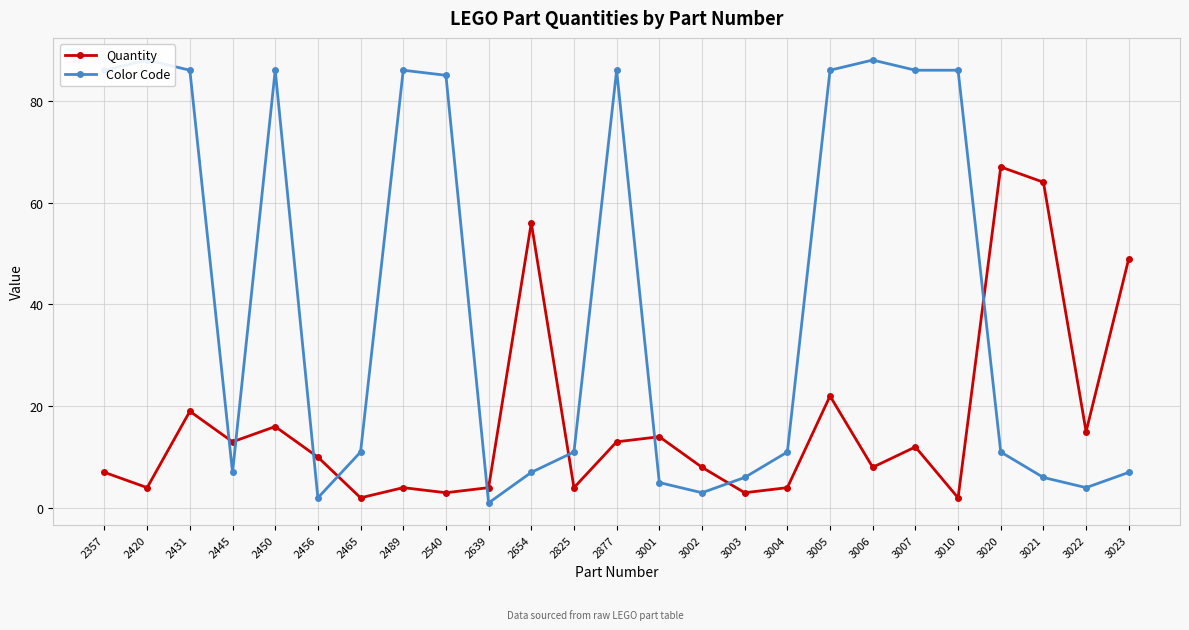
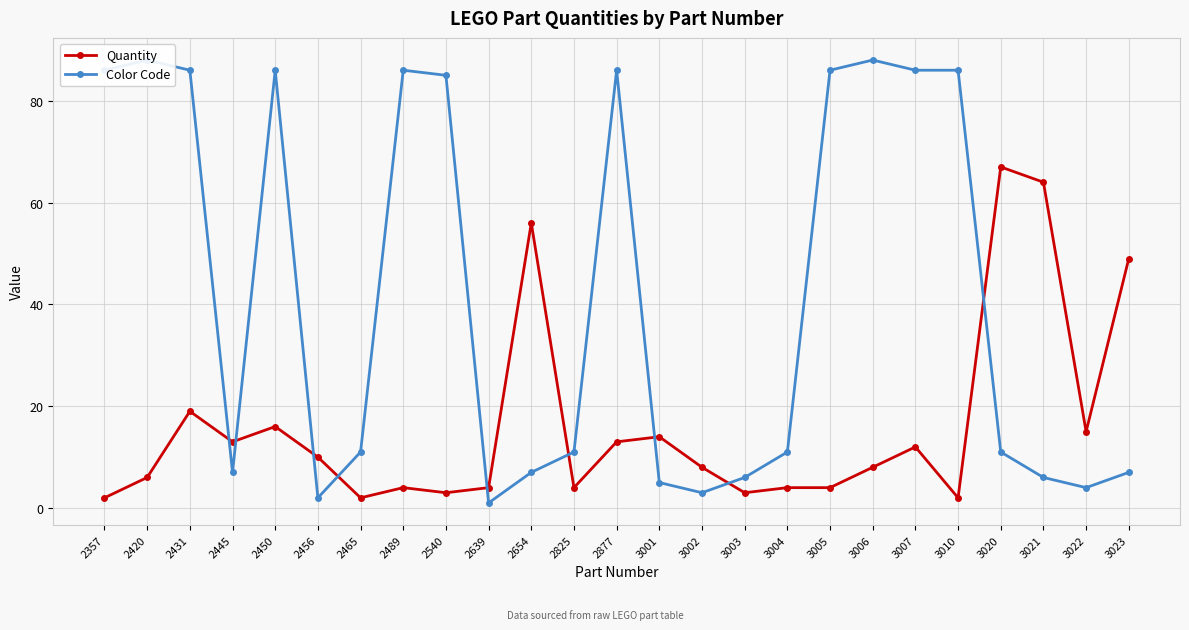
  {
    "Quantity": {
-     "2357": 7,
-     "2420": 4,
+     "2357": 2,
+     "2420": 6,
      "2431": 19,
      "2445": 13,
      "2450": 16,
      "2456": 10,
      "2465": 2,
      "2489": 4,
      "2540": 3,
      "2639": 4,
      "2654": 56,
      "2825": 4,
      "2877": 13,
      "3001": 14,
      "3002": 8,
      "3003": 3,
      "3004": 4,
-     "3005": 22,
+     "3005": 4,
      "3006": 8,
      "3007": 12,
      "3010": 2,
      "3020": 67,
      "3021": 64,
      "3022": 15,
      "3023": 49
    },
    "Color Code": {
      "2431": 86,
      "2445": 7,
      "2450": 86,
      "2456": 2,
      "2465": 11,
      "2489": 86,
      "2540": 85,
      "2639": 1,
      "2654": 7,
      "2825": 11,
      "2877": 86,
      "3001": 5,
      "3002": 3,
      "3003": 6,
      "3004": 11,
      "3005": 86,
      "3006": 88,
      "3007": 86,
      "3010": 86,
      "3020": 11,
      "3021": 6,
      "3022": 4,
      "3023": 7
    }
  }
